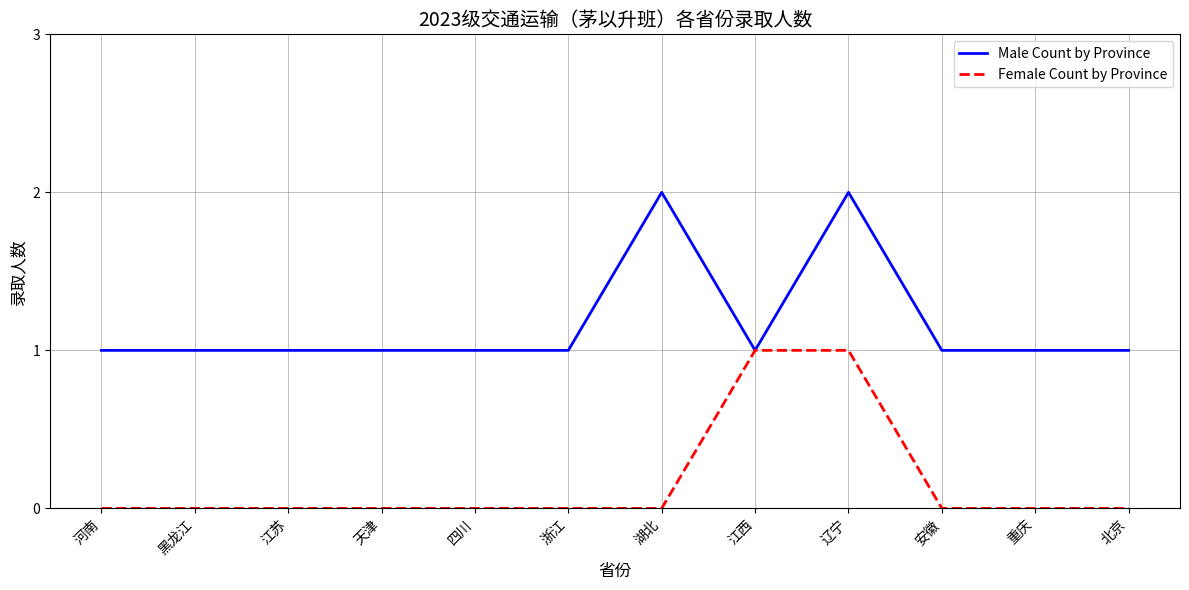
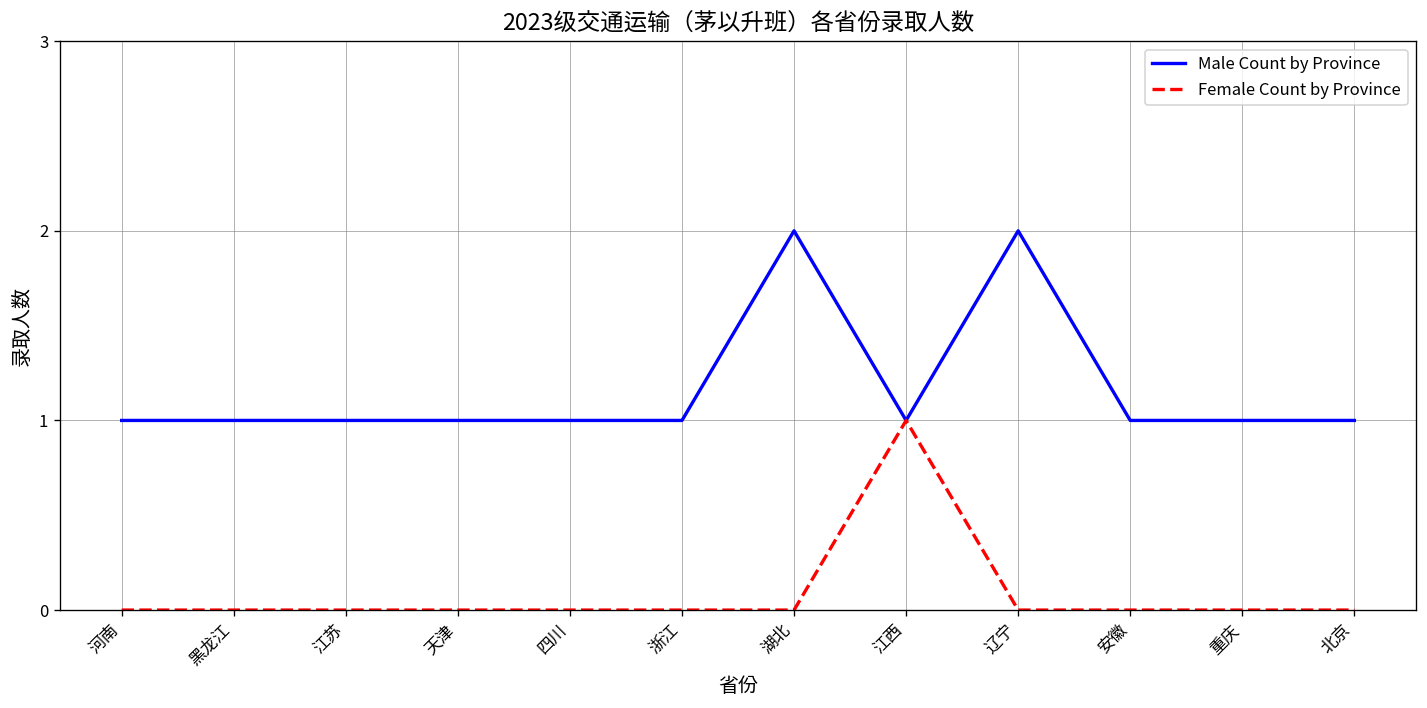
  {
    "Male Count by Province": {
      "河南": 1,
      "黑龙江": 1,
      "江苏": 1,
      "天津": 1,
      "四川": 1,
      "浙江": 1,
      "湖北": 2,
      "辽宁": 2,
      "安徽": 1,
      "重庆": 1,
      "北京": 1
    },
    "Female Count by Province": {
      "河南": 0,
      "黑龙江": 0,
      "江苏": 0,
      "天津": 0,
      "四川": 0,
      "浙江": 0,
      "湖北": 0,
-     "辽宁": 1,
+     "辽宁": 0,
      "安徽": 0,
      "重庆": 0,
      "北京": 0
    }
  }
